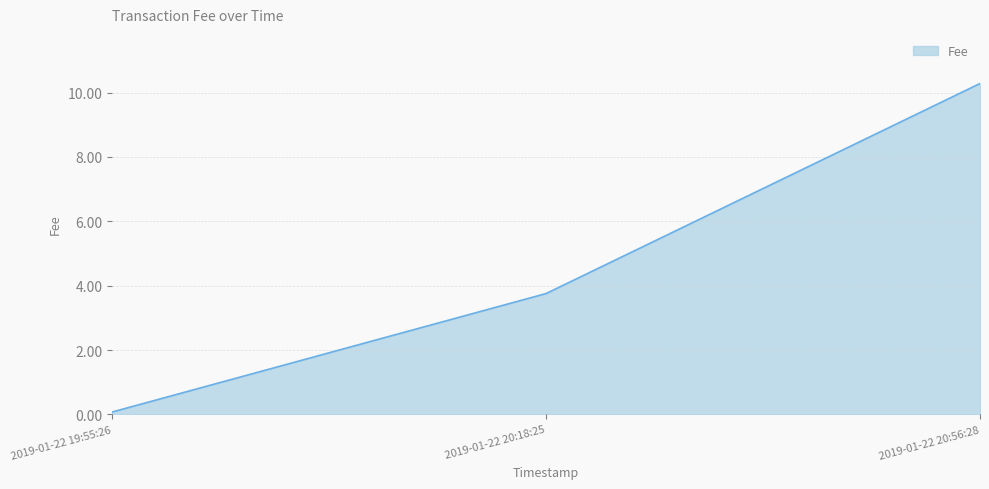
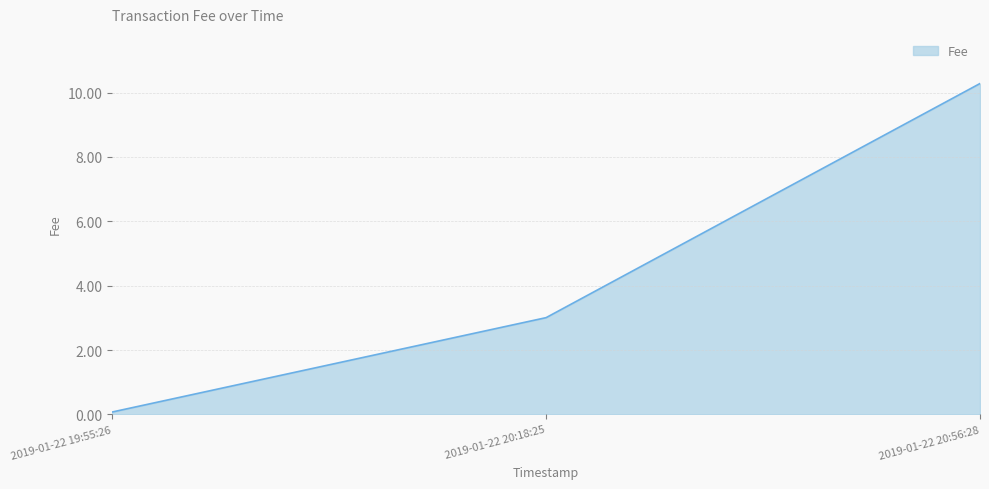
  {
    "2019-01-22 19:55:26": 0.1,
-   "2019-01-22 20:18:25": 3.8,
+   "2019-01-22 20:18:25": 3.0,
    "2019-01-22 20:56:28": 10.3
  }
